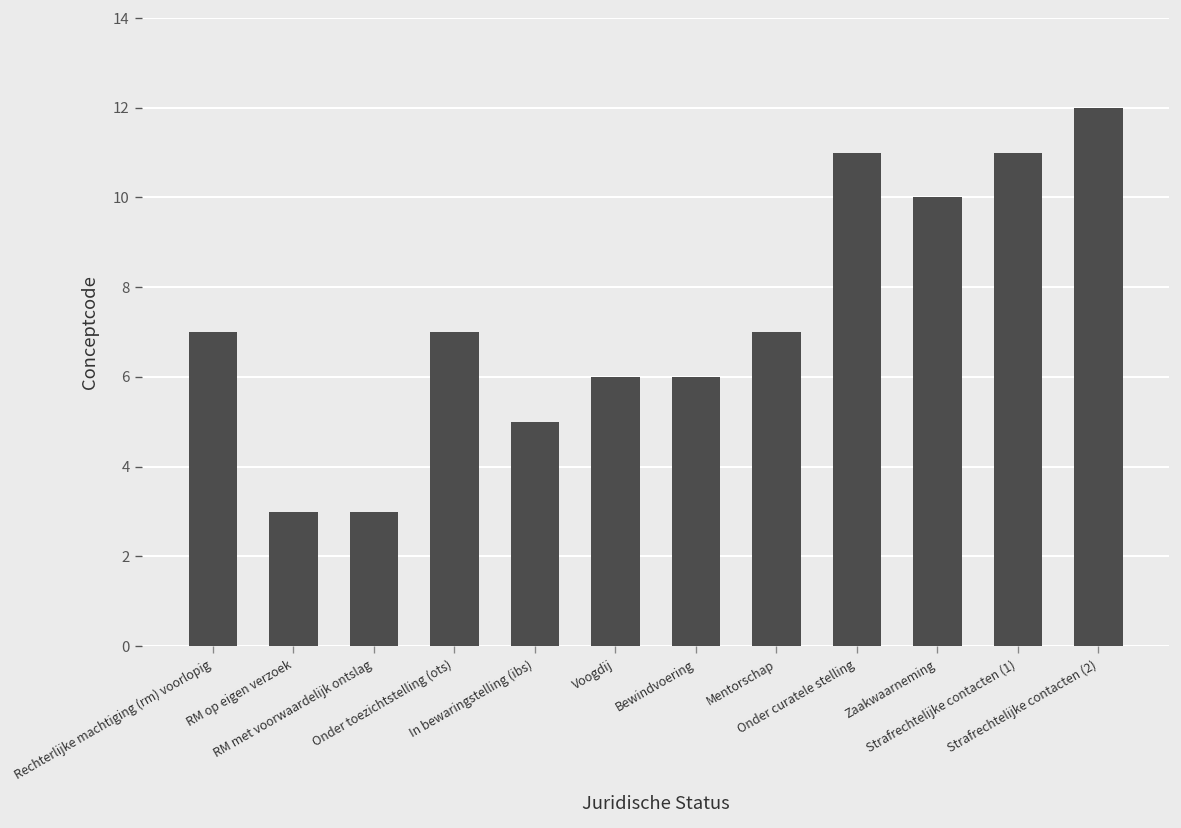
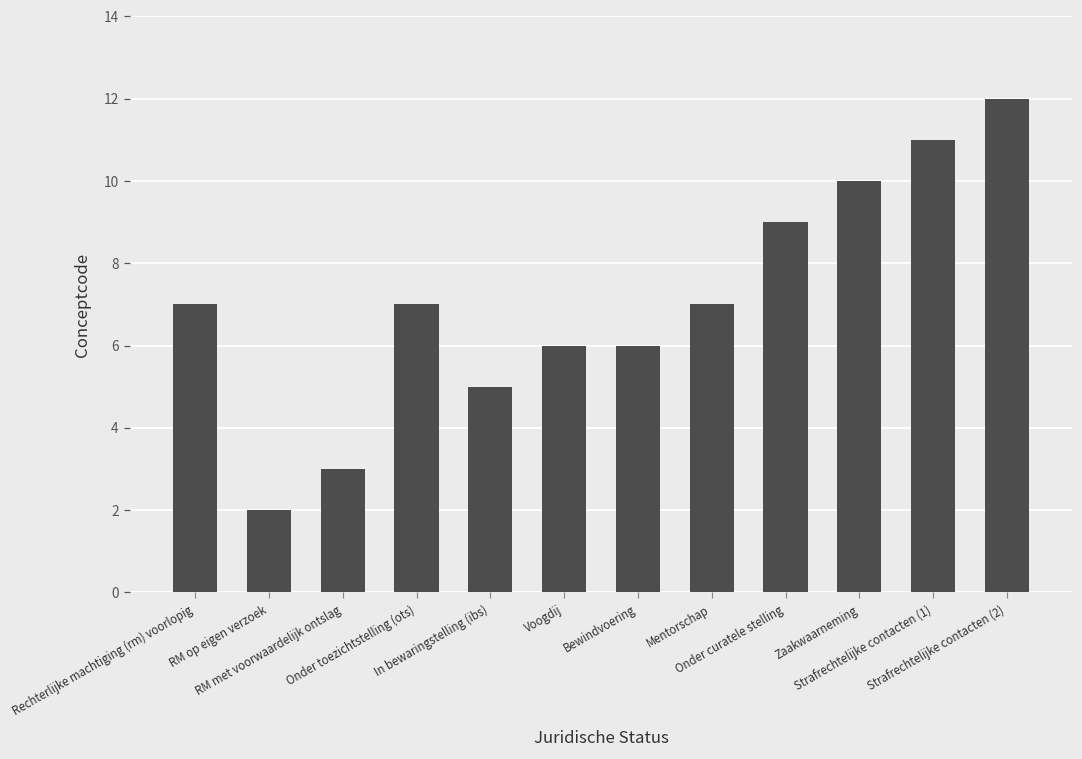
  {
    "Rechterlijke machtiging (rm) voorlopig": 7,
-   "RM op eigen verzoek": 3,
+   "RM op eigen verzoek": 2,
    "RM met voorwaardelijk ontslag": 3,
    "Onder toezichtstelling (ots)": 7,
    "In bewaringstelling (ibs)": 5,
    "Voogdij": 6,
    "Bewindvoering": 6,
    "Mentorschap": 7,
-   "Onder curatele stelling": 11,
+   "Onder curatele stelling": 9,
    "Zaakwaarneming": 10,
    "Strafrechtelijke contacten (1)": 11,
    "Strafrechtelijke contacten (2)": 12
  }
